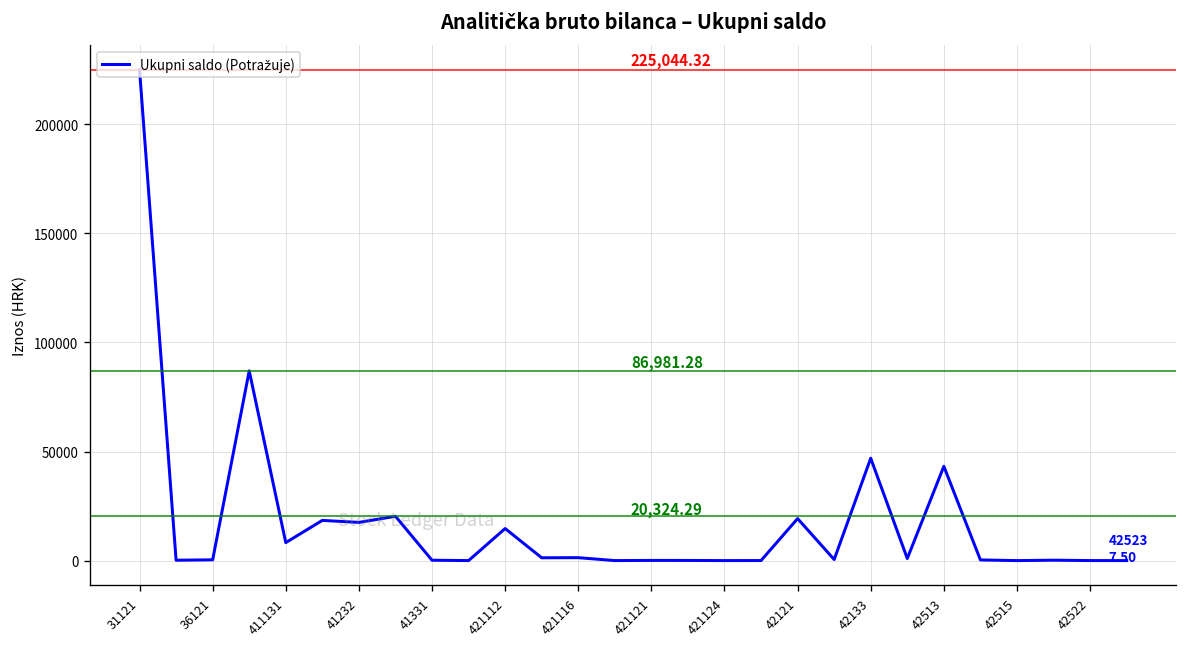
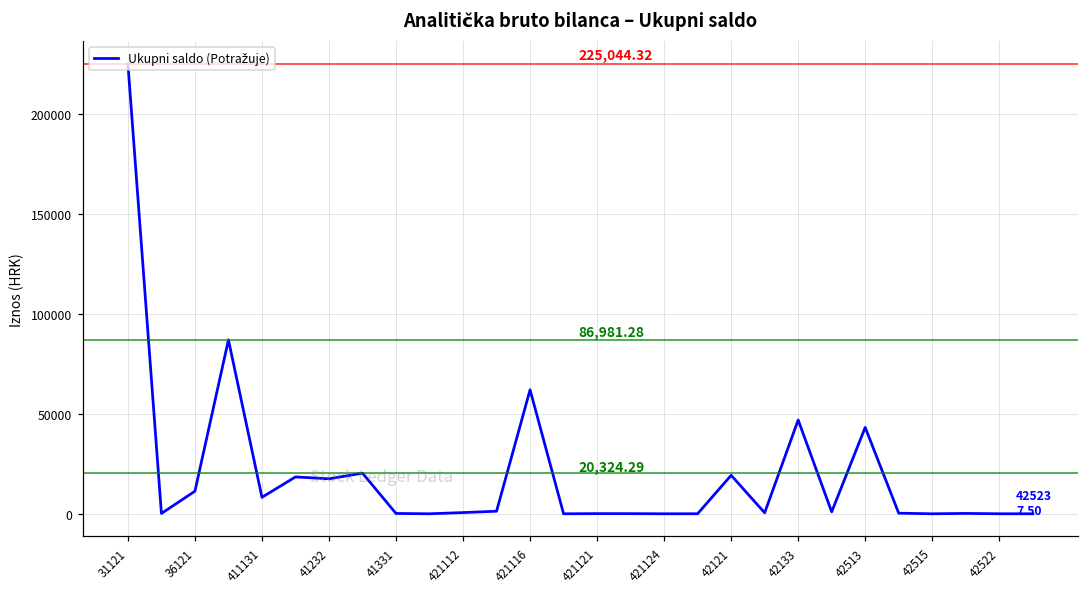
  {
-   "36121": 0,
+   "36121": 11000,
    "411131": 8000,
    "41232": 18000,
    "41331": 0,
-   "421112": 15000,
-   "421116": 1000,
+   "421112": 1000,
+   "421116": 62000,
    "421121": 0,
    "421124": 0,
    "42121": 19000,
    "42133": 47000,
    "42513": 43000,
    "42515": 0,
    "42522": 0
  }
